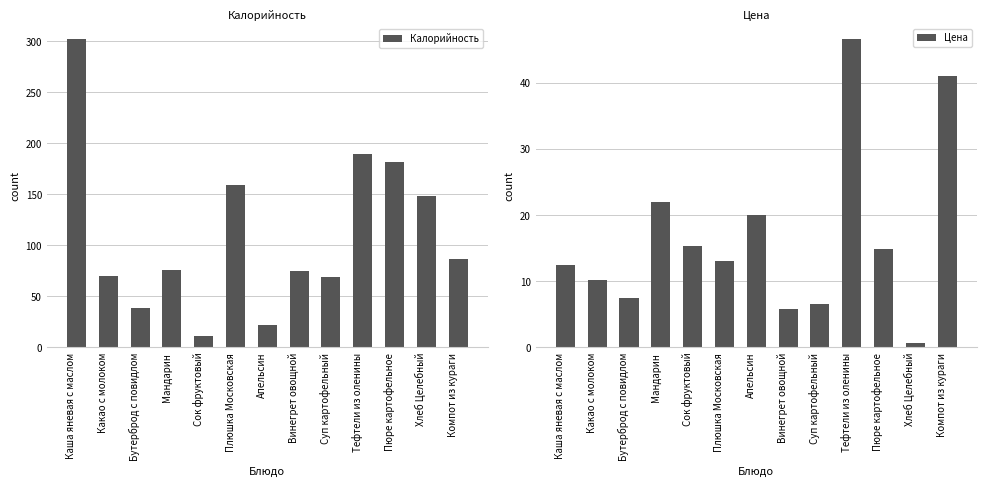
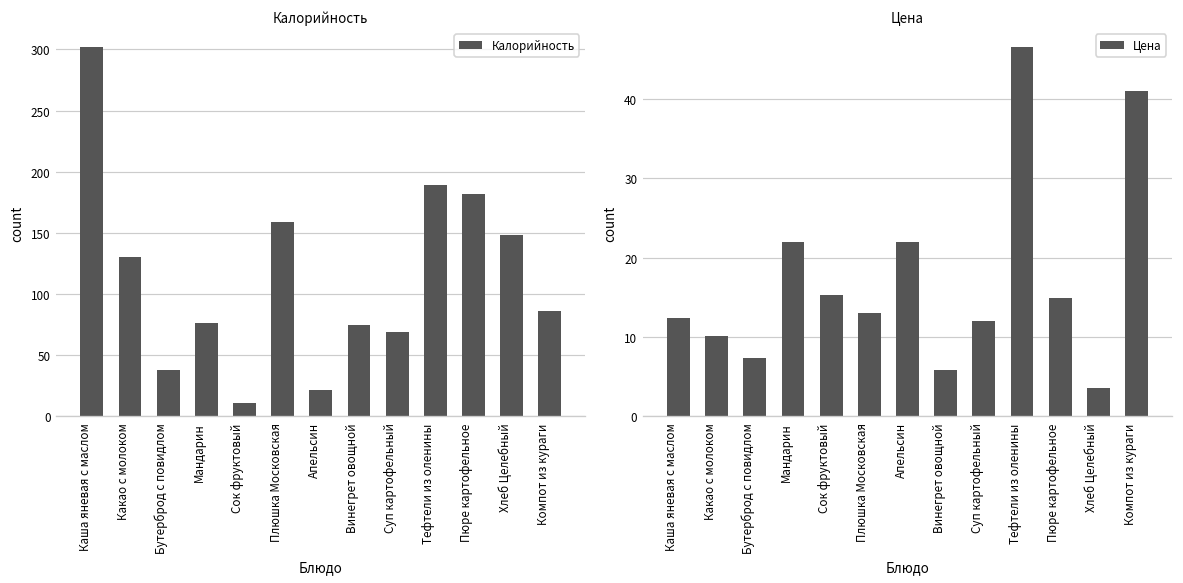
  {
    "Калорийность": {
      "Каша яневая с маслом": 302,
-     "Какао с молоком": 69,
+     "Какао с молоком": 130,
      "Бутерброд с повидлом": 38,
      "Мандарин": 76,
      "Сок фруктовый": 11,
      "Плюшка Московская": 159,
      "Апельсин": 22,
      "Винегрет овощной": 74,
      "Суп картофельный": 69,
      "Тефтели из оленины": 189,
      "Пюре картофельное": 182,
      "Хлеб Целебный": 149,
      "Компот из кураги": 86
    },
    "Цена": {
      "Каша яневая с маслом": 12,
      "Какао с молоком": 10,
      "Бутерброд с повидлом": 7,
      "Мандарин": 22,
      "Сок фруктовый": 15,
      "Плюшка Московская": 13,
-     "Апельсин": 20,
+     "Апельсин": 22,
      "Винегрет овощной": 6,
-     "Суп картофельный": 7,
+     "Суп картофельный": 12,
      "Тефтели из оленины": 47,
      "Пюре картофельное": 15,
-     "Хлеб Целебный": 1,
+     "Хлеб Целебный": 4,
      "Компот из кураги": 41
    }
  }
